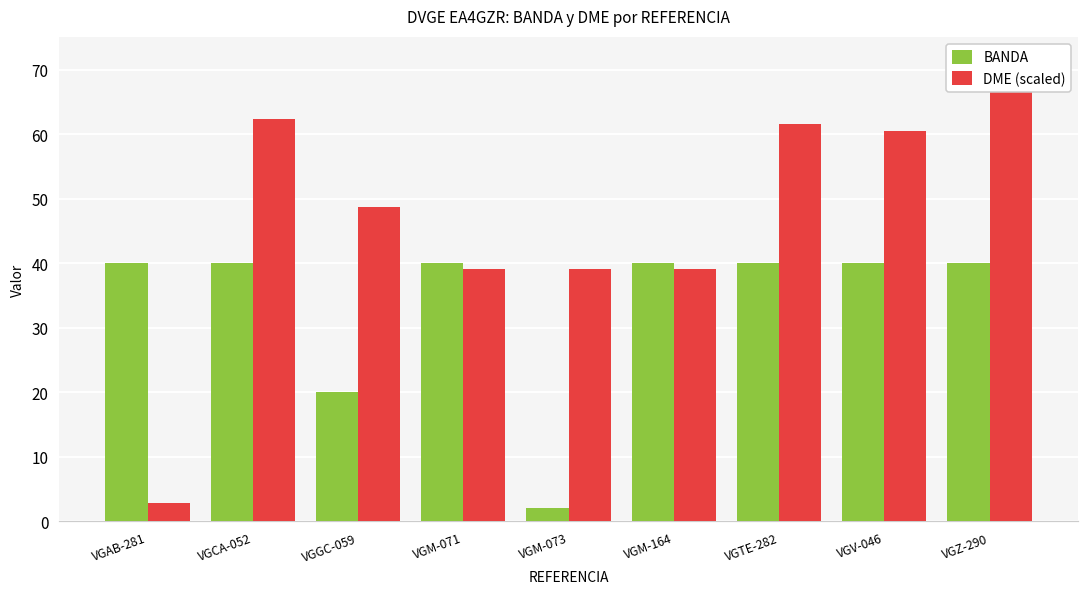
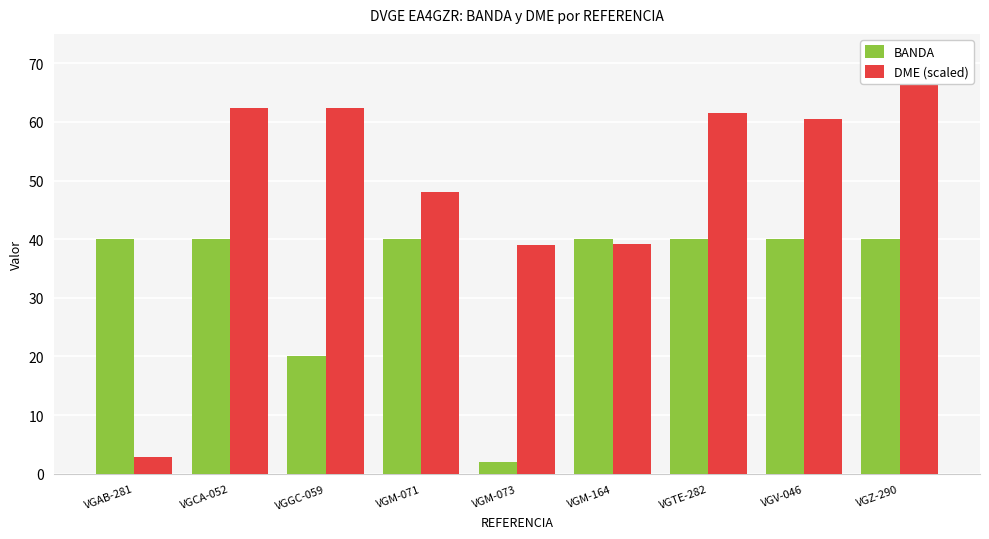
  {
    "BANDA": {
      "VGAB-281": 40,
      "VGCA-052": 40,
      "VGGC-059": 20,
      "VGM-071": 40,
      "VGM-073": 2,
      "VGM-164": 40,
      "VGTE-282": 40,
      "VGV-046": 40,
      "VGZ-290": 40
    },
    "DME (scaled)": {
      "VGAB-281": 3,
      "VGCA-052": 62,
-     "VGGC-059": 49,
-     "VGM-071": 39,
+     "VGGC-059": 62,
+     "VGM-071": 48,
      "VGM-073": 39,
      "VGM-164": 39,
      "VGTE-282": 62,
      "VGV-046": 60
    }
  }
